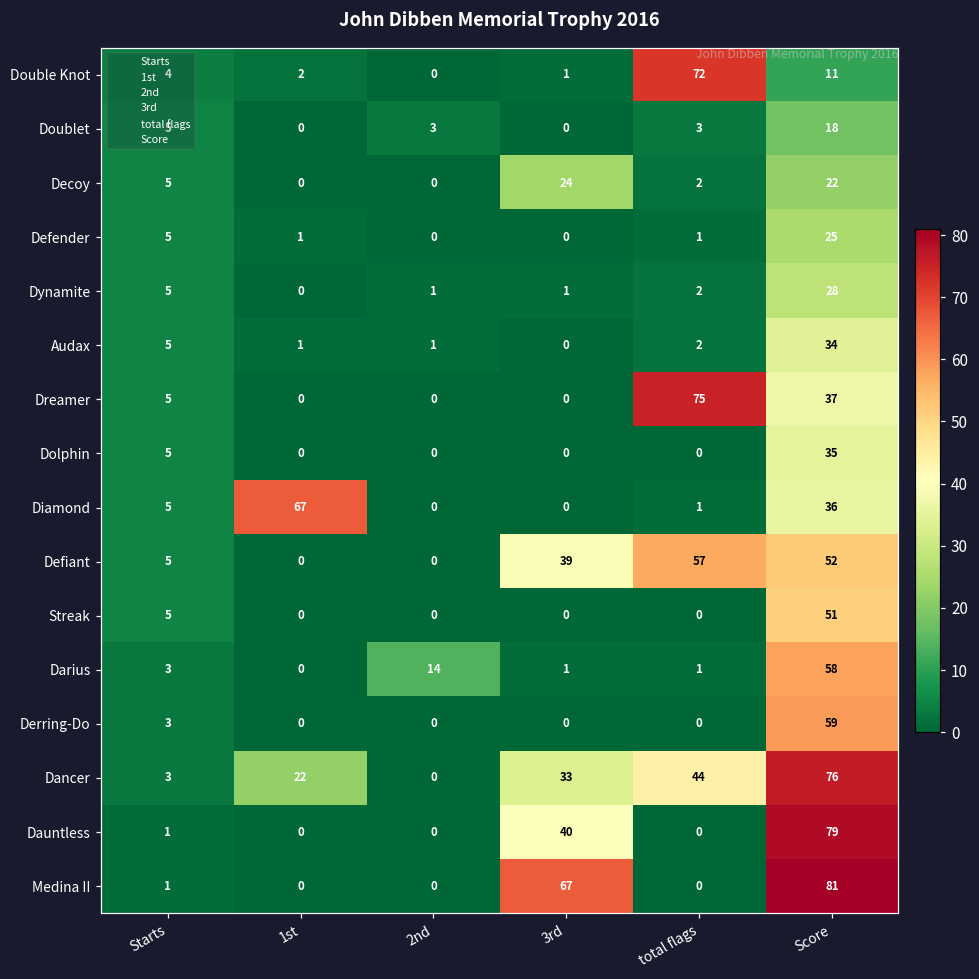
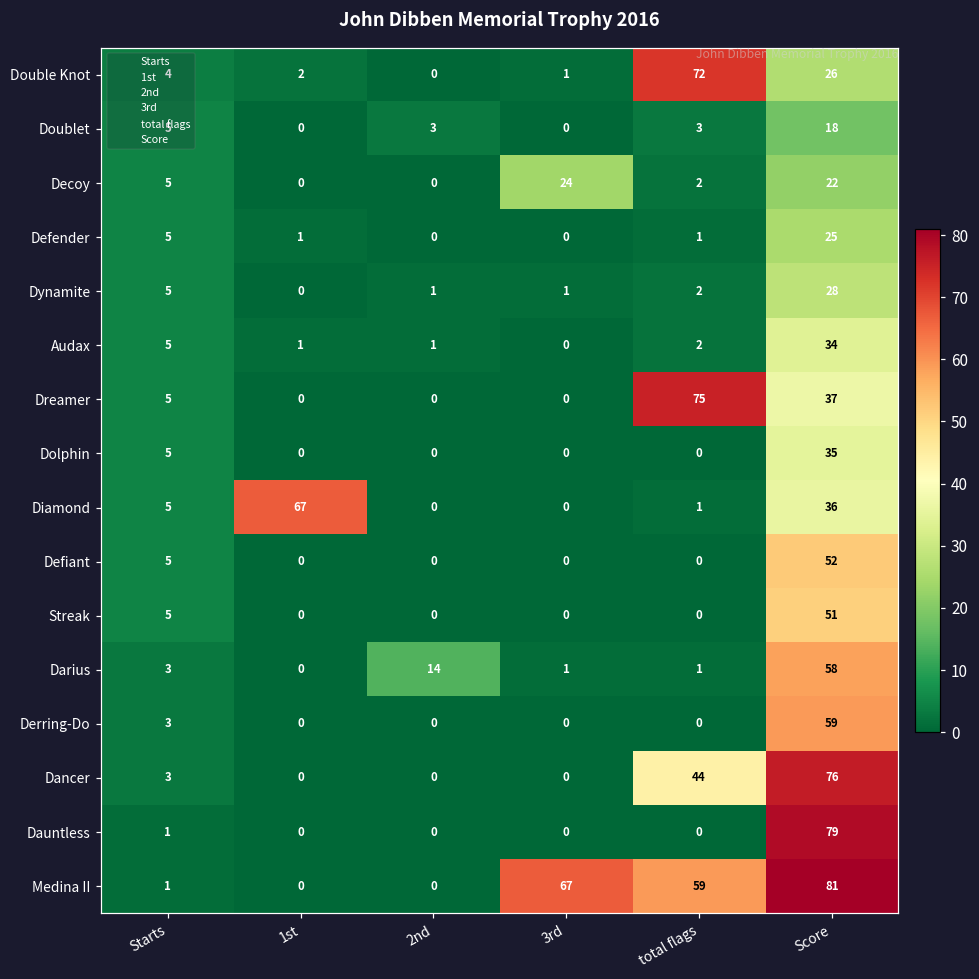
  {
    "Double Knot": {
      "1st": 2,
      "2nd": 0,
      "3rd": 1,
      "total flags": 72,
-     "Score": 11
+     "Score": 26
    },
    "Doublet": {
      "1st": 0,
      "2nd": 3,
      "3rd": 0,
      "total flags": 3,
      "Score": 18
    },
    "Decoy": {
      "Starts": 5,
      "1st": 0,
      "2nd": 0,
      "3rd": 24,
      "total flags": 2,
      "Score": 22
    },
    "Defender": {
      "Starts": 5,
      "1st": 1,
      "2nd": 0,
      "3rd": 0,
      "total flags": 1,
      "Score": 25
    },
    "Dynamite": {
      "Starts": 5,
      "1st": 0,
      "2nd": 1,
      "3rd": 1,
      "total flags": 2,
      "Score": 28
    },
    "Audax": {
      "Starts": 5,
      "1st": 1,
      "2nd": 1,
      "3rd": 0,
      "total flags": 2,
      "Score": 34
    },
    "Dreamer": {
      "Starts": 5,
      "1st": 0,
      "2nd": 0,
      "3rd": 0,
      "total flags": 75,
      "Score": 37
    },
    "Dolphin": {
      "Starts": 5,
      "1st": 0,
      "2nd": 0,
      "3rd": 0,
      "total flags": 0,
      "Score": 35
    },
    "Diamond": {
      "Starts": 5,
      "1st": 67,
      "2nd": 0,
      "3rd": 0,
      "total flags": 1,
      "Score": 36
    },
    "Defiant": {
      "Starts": 5,
      "1st": 0,
      "2nd": 0,
-     "3rd": 39,
-     "total flags": 57,
+     "3rd": 0,
+     "total flags": 0,
      "Score": 52
    },
    "Streak": {
      "Starts": 5,
      "1st": 0,
      "2nd": 0,
      "3rd": 0,
      "total flags": 0,
      "Score": 51
    },
    "Darius": {
      "Starts": 3,
      "1st": 0,
      "2nd": 14,
      "3rd": 1,
      "total flags": 1,
      "Score": 58
    },
    "Derring-Do": {
      "Starts": 3,
      "1st": 0,
      "2nd": 0,
      "3rd": 0,
      "total flags": 0,
      "Score": 59
    },
    "Dancer": {
      "Starts": 3,
-     "1st": 22,
+     "1st": 0,
      "2nd": 0,
-     "3rd": 33,
+     "3rd": 0,
      "total flags": 44,
      "Score": 76
    },
    "Dauntless": {
      "Starts": 1,
      "1st": 0,
      "2nd": 0,
-     "3rd": 40,
+     "3rd": 0,
      "total flags": 0,
      "Score": 79
    },
    "Medina II": {
      "Starts": 1,
      "1st": 0,
      "2nd": 0,
      "3rd": 67,
-     "total flags": 0,
+     "total flags": 59,
      "Score": 81
    }
  }
